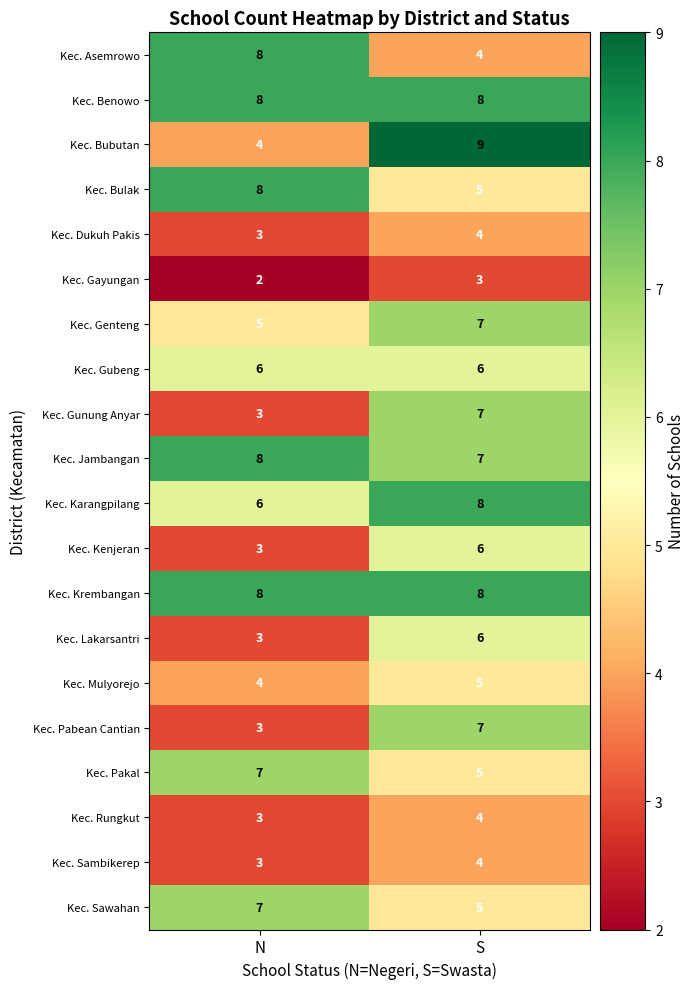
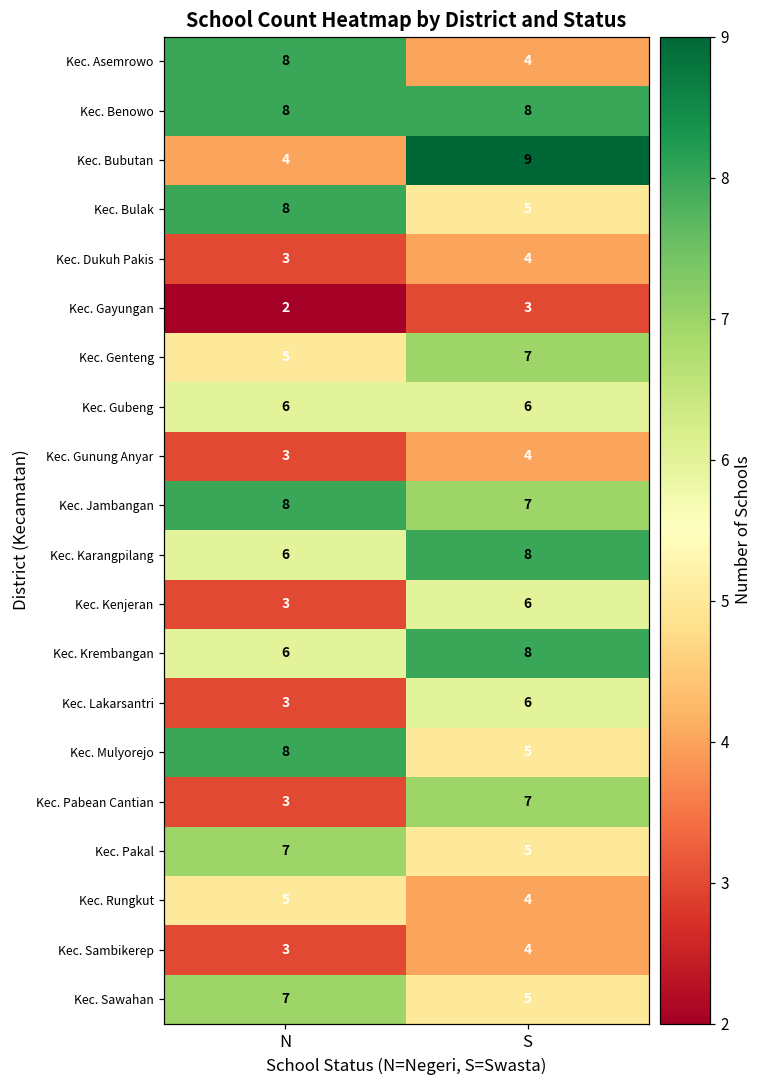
  {
    "Kec. Asemrowo": {
      "N": 8,
      "S": 4
    },
    "Kec. Benowo": {
      "N": 8,
      "S": 8
    },
    "Kec. Bubutan": {
      "N": 4,
      "S": 9
    },
    "Kec. Bulak": {
      "N": 8,
      "S": 5
    },
    "Kec. Dukuh Pakis": {
      "N": 3,
      "S": 4
    },
    "Kec. Gayungan": {
      "N": 2,
      "S": 3
    },
    "Kec. Genteng": {
      "N": 5,
      "S": 7
    },
    "Kec. Gubeng": {
      "N": 6,
      "S": 6
    },
    "Kec. Gunung Anyar": {
      "N": 3,
-     "S": 7
+     "S": 4
    },
    "Kec. Jambangan": {
      "N": 8,
      "S": 7
    },
    "Kec. Karangpilang": {
      "N": 6,
      "S": 8
    },
    "Kec. Kenjeran": {
      "N": 3,
      "S": 6
    },
    "Kec. Krembangan": {
-     "N": 8,
+     "N": 6,
      "S": 8
    },
    "Kec. Lakarsantri": {
      "N": 3,
      "S": 6
    },
    "Kec. Mulyorejo": {
-     "N": 4,
+     "N": 8,
      "S": 5
    },
    "Kec. Pabean Cantian": {
      "N": 3,
      "S": 7
    },
    "Kec. Pakal": {
      "N": 7,
      "S": 5
    },
    "Kec. Rungkut": {
-     "N": 3,
+     "N": 5,
      "S": 4
    },
    "Kec. Sambikerep": {
      "N": 3,
      "S": 4
    },
    "Kec. Sawahan": {
      "N": 7,
      "S": 5
    }
  }
